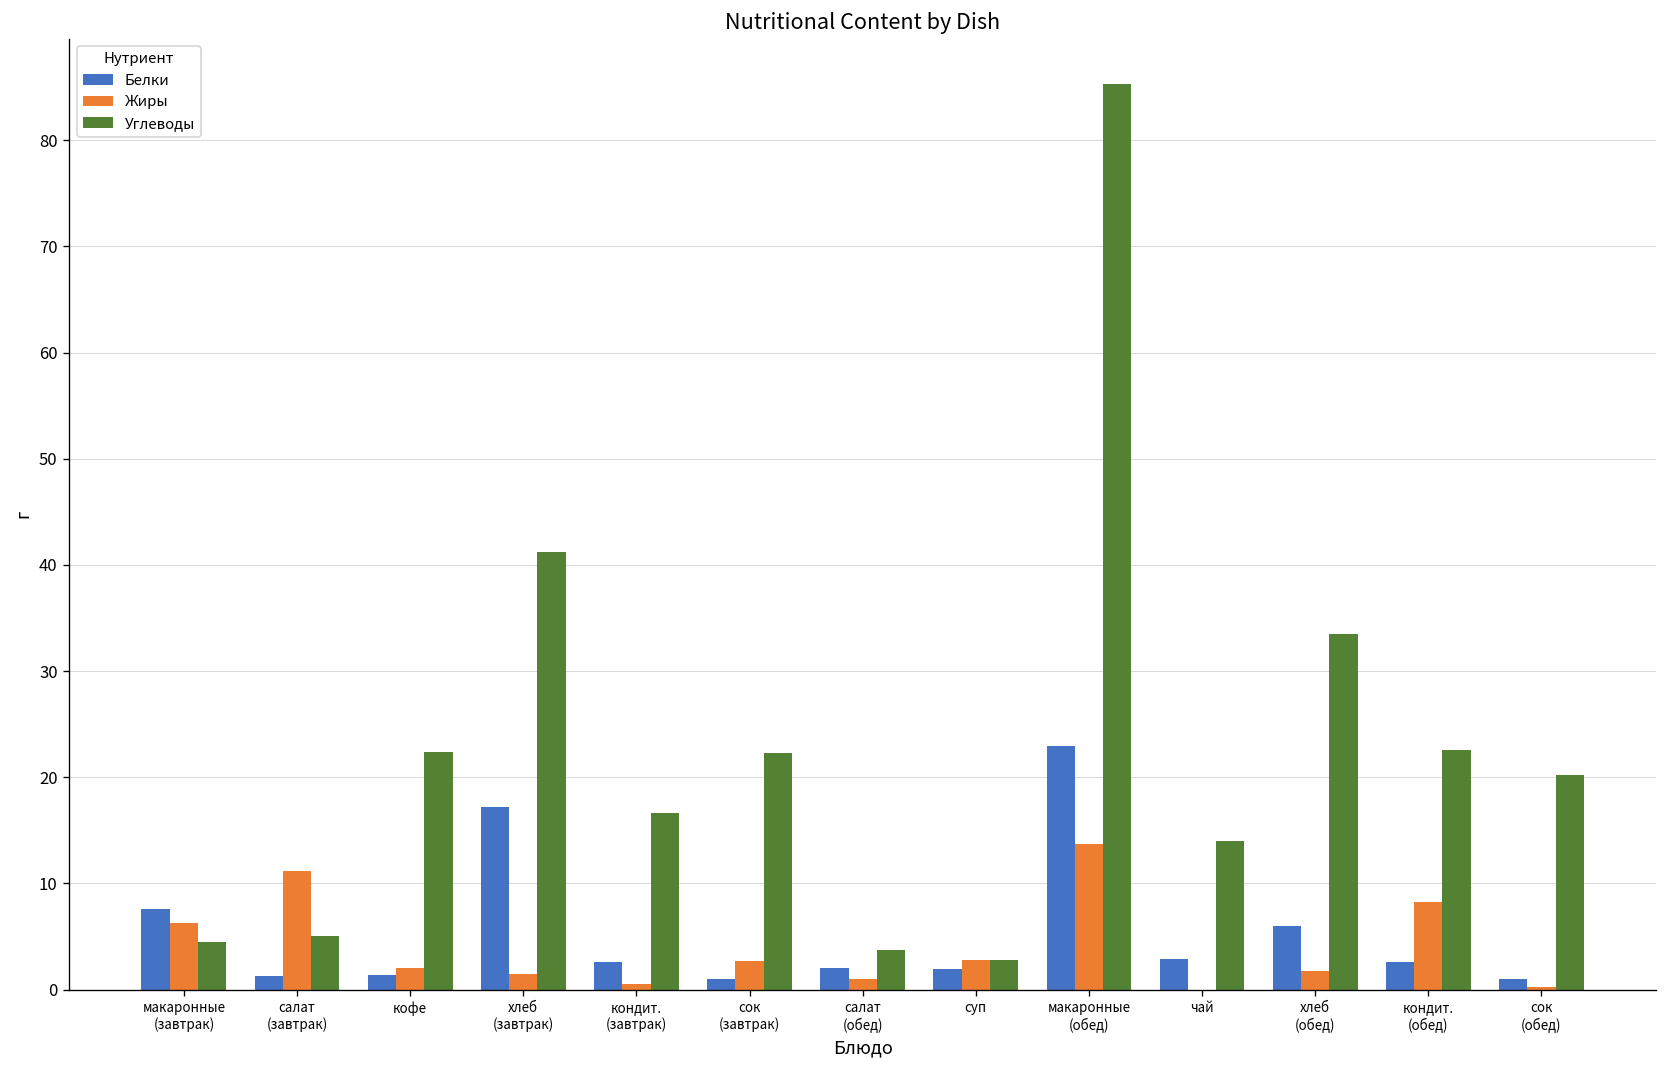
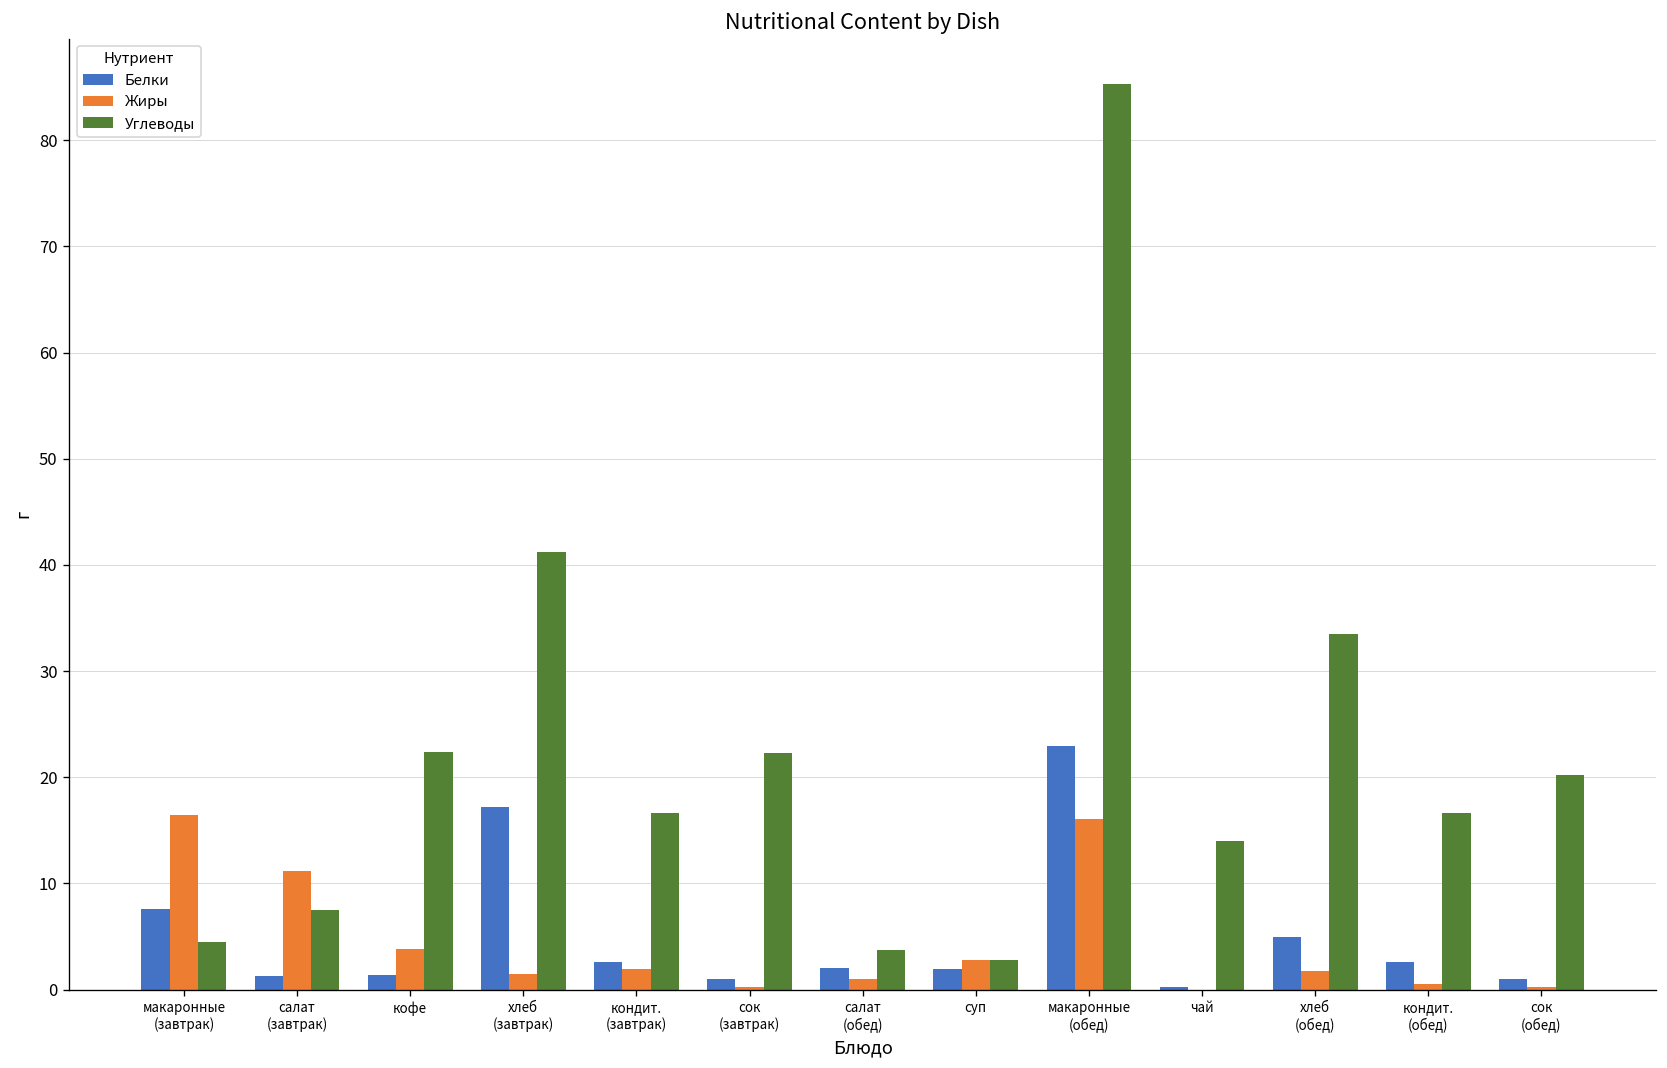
  {
    "Белки": {
      "макаронные (завтрак)": 8,
      "салат (завтрак)": 1,
      "кофе": 1,
      "хлеб (завтрак)": 17,
      "кондит. (завтрак)": 3,
      "сок (завтрак)": 1,
      "салат (обед)": 2,
      "суп": 2,
      "макаронные (обед)": 23,
-     "чай": 3,
-     "хлеб (обед)": 6,
+     "чай": 0,
+     "хлеб (обед)": 5,
      "кондит. (обед)": 3,
      "сок (обед)": 1
    },
    "Жиры": {
-     "макаронные (завтрак)": 6,
+     "макаронные (завтрак)": 16,
      "салат (завтрак)": 11,
-     "кофе": 2,
+     "кофе": 4,
      "хлеб (завтрак)": 2,
-     "кондит. (завтрак)": 1,
-     "сок (завтрак)": 3,
+     "кондит. (завтрак)": 2,
+     "сок (завтрак)": 0,
      "салат (обед)": 1,
      "суп": 3,
-     "макаронные (обед)": 14,
+     "макаронные (обед)": 16,
      "чай": 0,
      "хлеб (обед)": 2,
-     "кондит. (обед)": 8
+     "кондит. (обед)": 1
    },
    "Углеводы": {
      "макаронные (завтрак)": 4,
-     "салат (завтрак)": 5,
+     "салат (завтрак)": 8,
      "кофе": 22,
      "хлеб (завтрак)": 41,
      "кондит. (завтрак)": 17,
      "сок (завтрак)": 22,
      "салат (обед)": 4,
      "суп": 3,
      "макаронные (обед)": 85,
      "чай": 14,
      "хлеб (обед)": 34,
-     "кондит. (обед)": 23,
+     "кондит. (обед)": 17,
      "сок (обед)": 20
    }
  }
